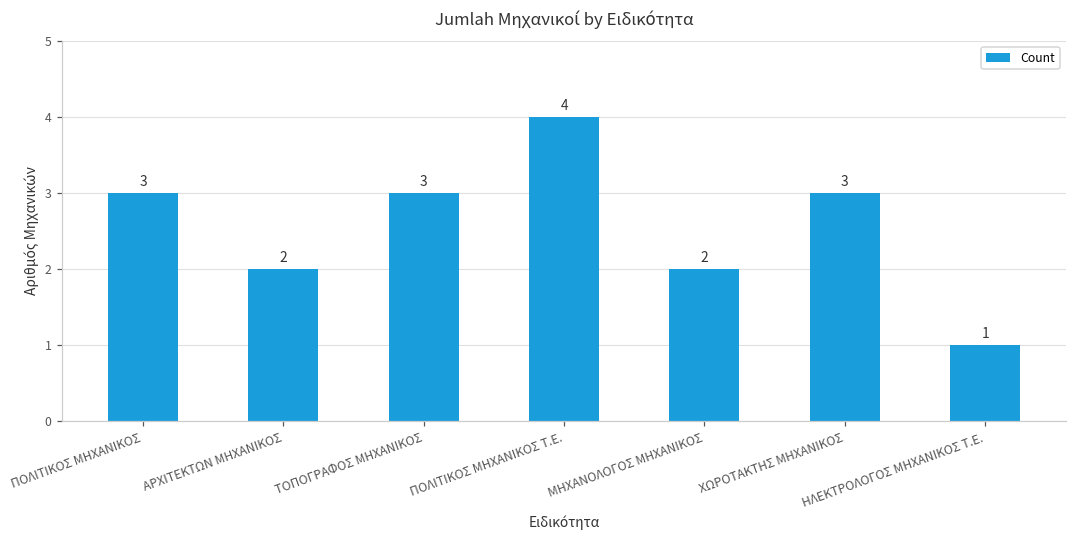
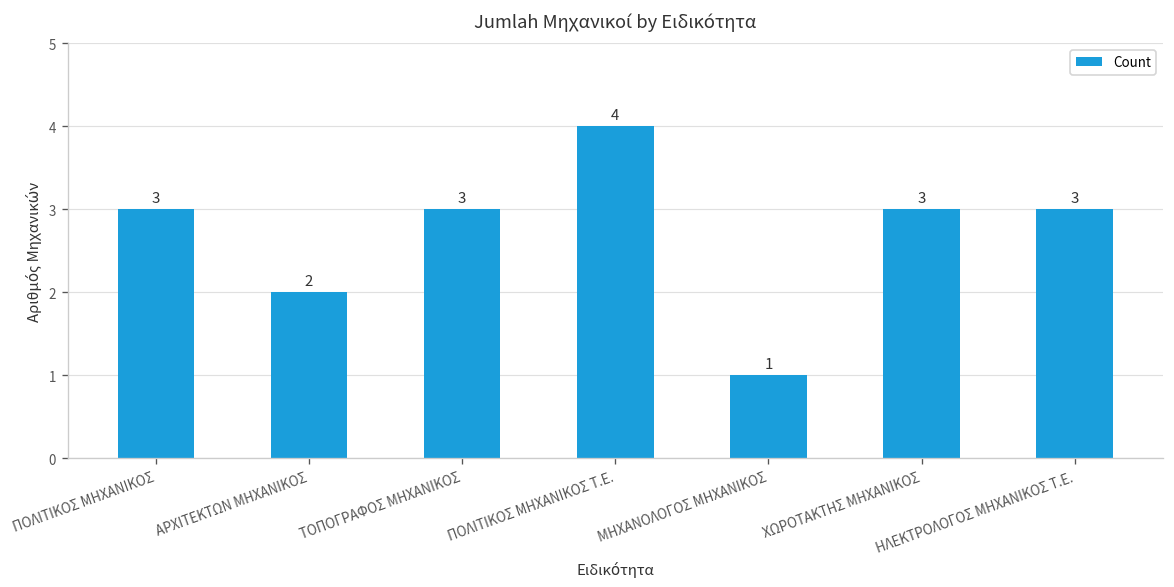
  {
    "ΠΟΛΙΤΙΚΟΣ ΜΗΧΑΝΙΚΟΣ": 3,
    "ΑΡΧΙΤΕΚΤΩΝ ΜΗΧΑΝΙΚΟΣ": 2,
    "ΤΟΠΟΓΡΑΦΟΣ ΜΗΧΑΝΙΚΟΣ": 3,
    "ΠΟΛΙΤΙΚΟΣ ΜΗΧΑΝΙΚΟΣ Τ.Ε.": 4,
-   "ΜΗΧΑΝΟΛΟΓΟΣ ΜΗΧΑΝΙΚΟΣ": 2,
+   "ΜΗΧΑΝΟΛΟΓΟΣ ΜΗΧΑΝΙΚΟΣ": 1,
    "ΧΩΡΟΤΑΚΤΗΣ ΜΗΧΑΝΙΚΟΣ": 3,
-   "ΗΛΕΚΤΡΟΛΟΓΟΣ ΜΗΧΑΝΙΚΟΣ Τ.Ε.": 1
+   "ΗΛΕΚΤΡΟΛΟΓΟΣ ΜΗΧΑΝΙΚΟΣ Τ.Ε.": 3
  }
